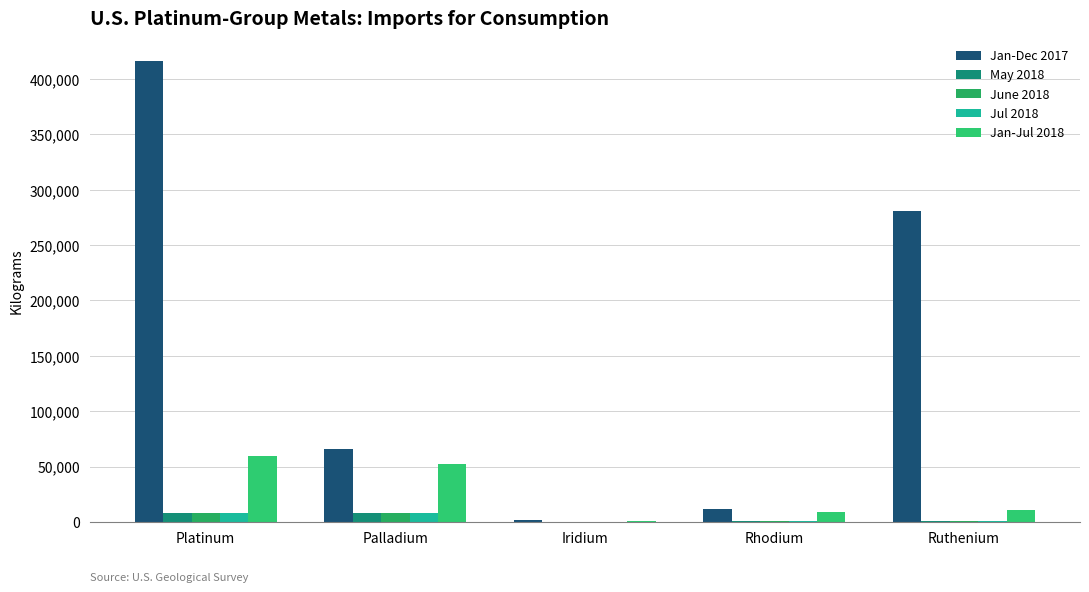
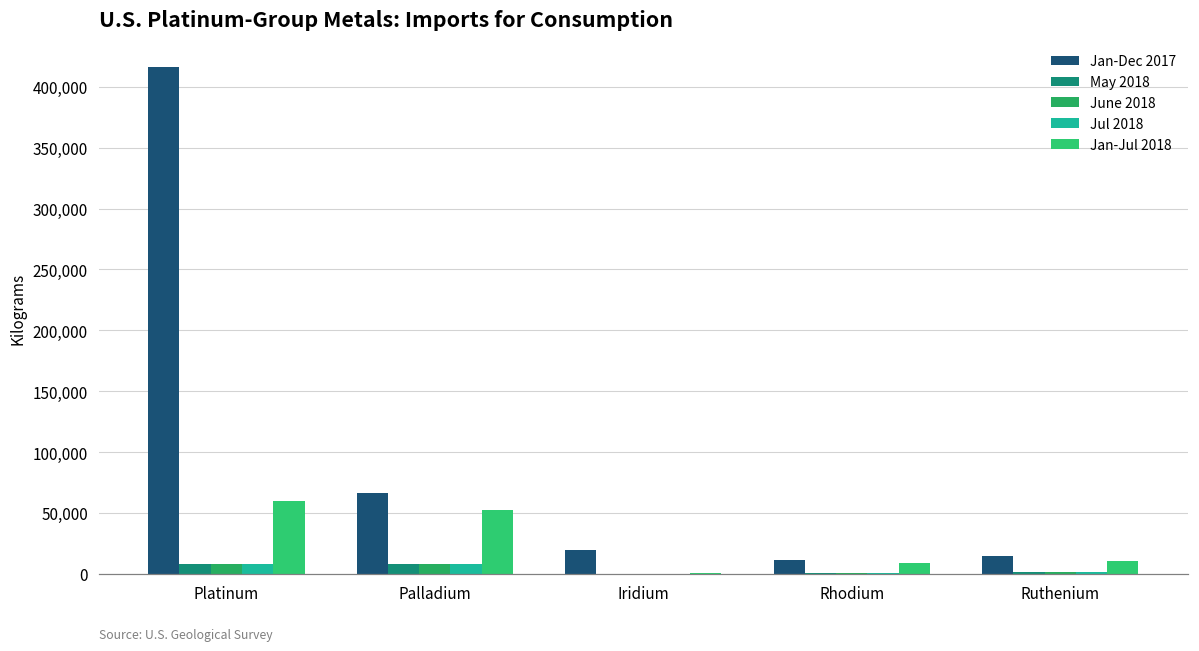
  {
    "Jan-Dec 2017": {
      "Platinum": "416,000",
      "Palladium": "66,000",
-     "Iridium": "1,000",
+     "Iridium": "19,000",
      "Rhodium": "12,000",
-     "Ruthenium": "281,000"
+     "Ruthenium": "15,000"
    }
  }
